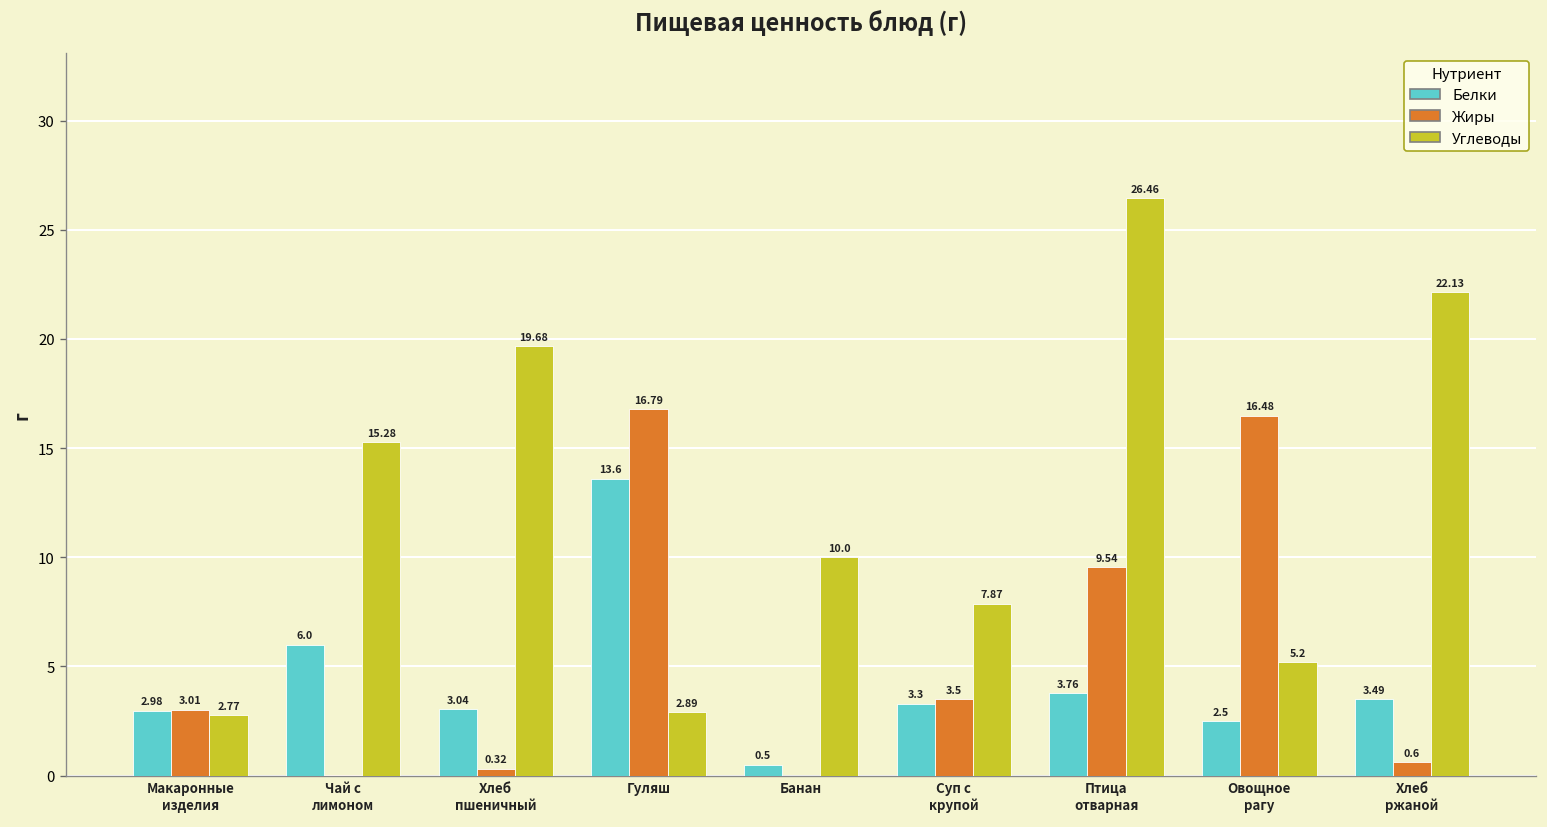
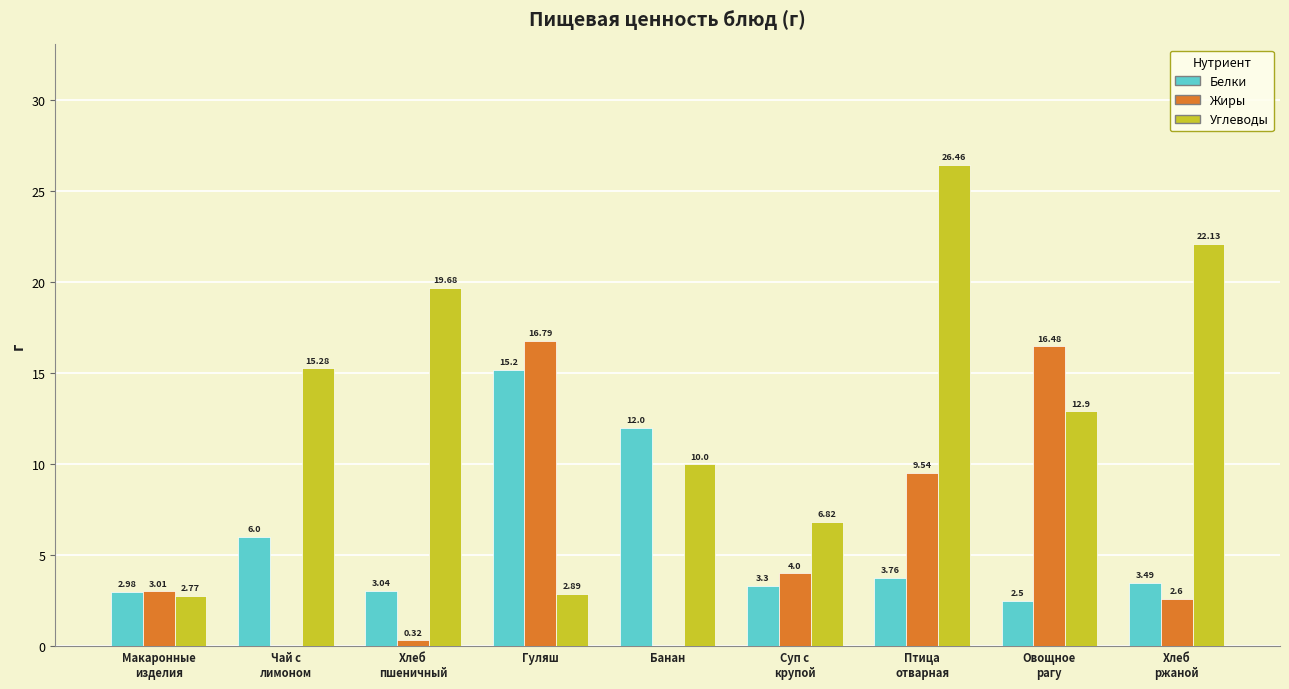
  {
    "Белки": {
      "Макаронные изделия": 2.98,
      "Чай с лимоном": 6.0,
      "Хлеб пшеничный": 3.04,
-     "Гуляш": 13.6,
-     "Банан": 0.5,
+     "Гуляш": 15.2,
+     "Банан": 12.0,
      "Суп с крупой": 3.3,
      "Птица отварная": 3.76,
      "Овощное рагу": 2.5,
      "Хлеб ржаной": 3.49
    },
    "Жиры": {
      "Макаронные изделия": 3.01,
      "Хлеб пшеничный": 0.32,
      "Гуляш": 16.79,
-     "Суп с крупой": 3.5,
+     "Суп с крупой": 4.0,
      "Птица отварная": 9.54,
      "Овощное рагу": 16.48,
-     "Хлеб ржаной": 0.6
+     "Хлеб ржаной": 2.6
    },
    "Углеводы": {
      "Макаронные изделия": 2.77,
      "Чай с лимоном": 15.28,
      "Хлеб пшеничный": 19.68,
      "Гуляш": 2.89,
      "Банан": 10.0,
-     "Суп с крупой": 7.87,
+     "Суп с крупой": 6.82,
      "Птица отварная": 26.46,
-     "Овощное рагу": 5.2,
+     "Овощное рагу": 12.9,
      "Хлеб ржаной": 22.13
    }
  }
